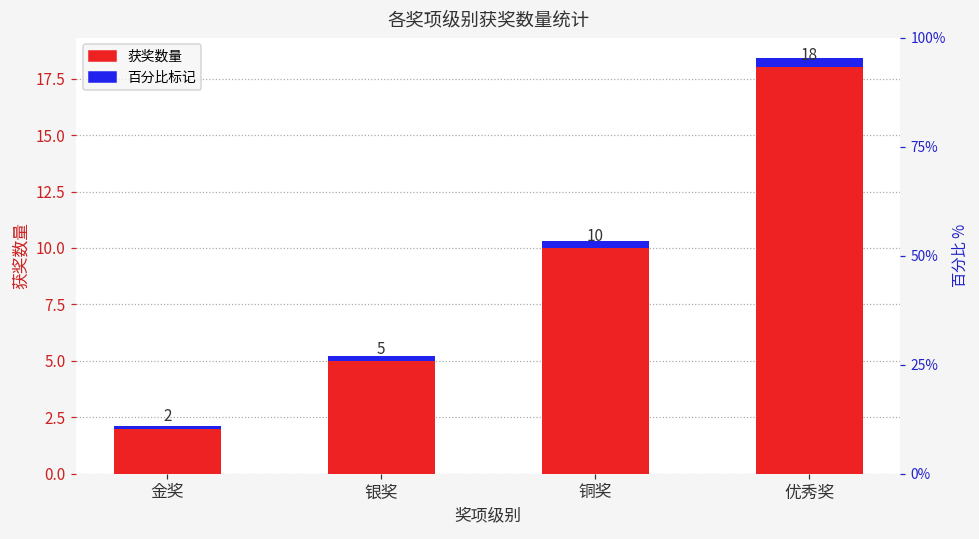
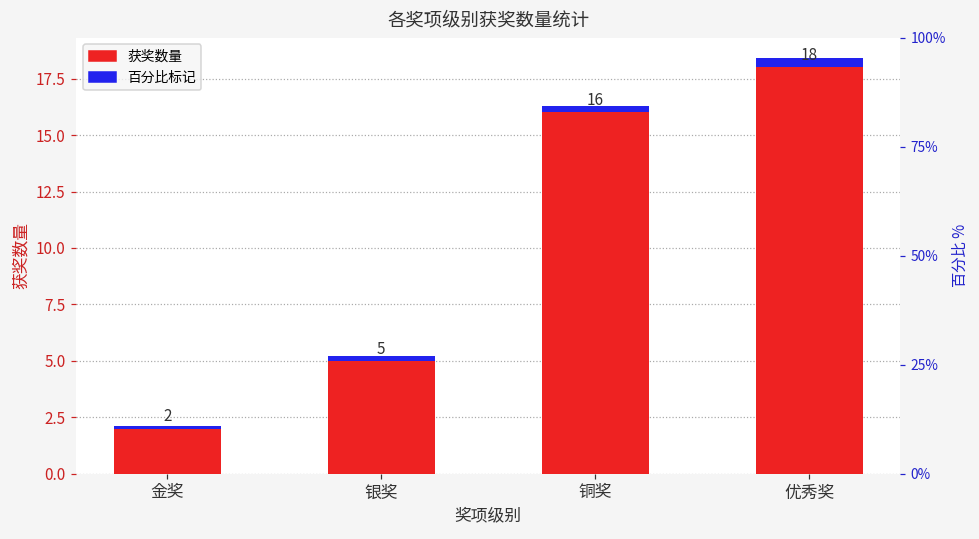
  {
    "获奖数量": {
      "金奖": 2,
      "银奖": 5,
-     "铜奖": 10,
+     "铜奖": 16,
      "优秀奖": 18
    }
  }
